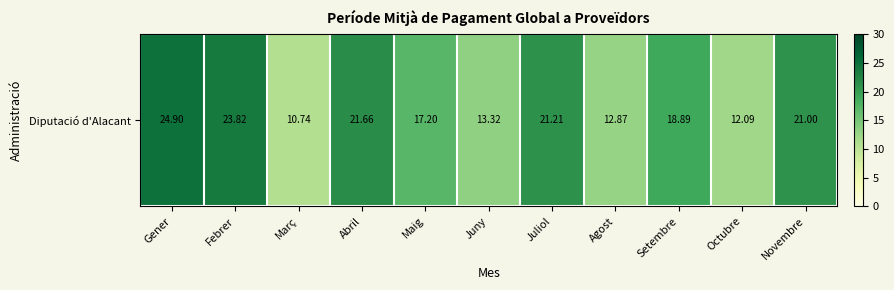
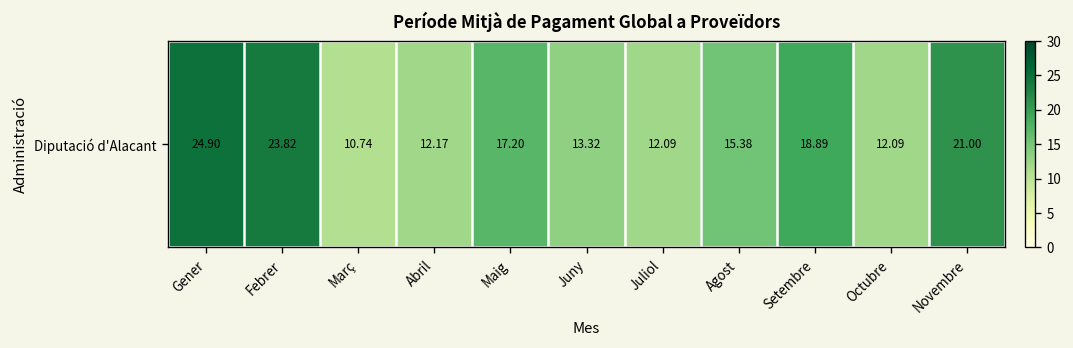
  {
    "Diputació d'Alacant": {
      "Gener": 24.90,
      "Febrer": 23.82,
      "Març": 10.74,
-     "Abril": 21.66,
+     "Abril": 12.17,
      "Maig": 17.20,
      "Juny": 13.32,
-     "Juliol": 21.21,
-     "Agost": 12.87,
+     "Juliol": 12.09,
+     "Agost": 15.38,
      "Setembre": 18.89,
      "Octubre": 12.09,
      "Novembre": 21.00
    }
  }
